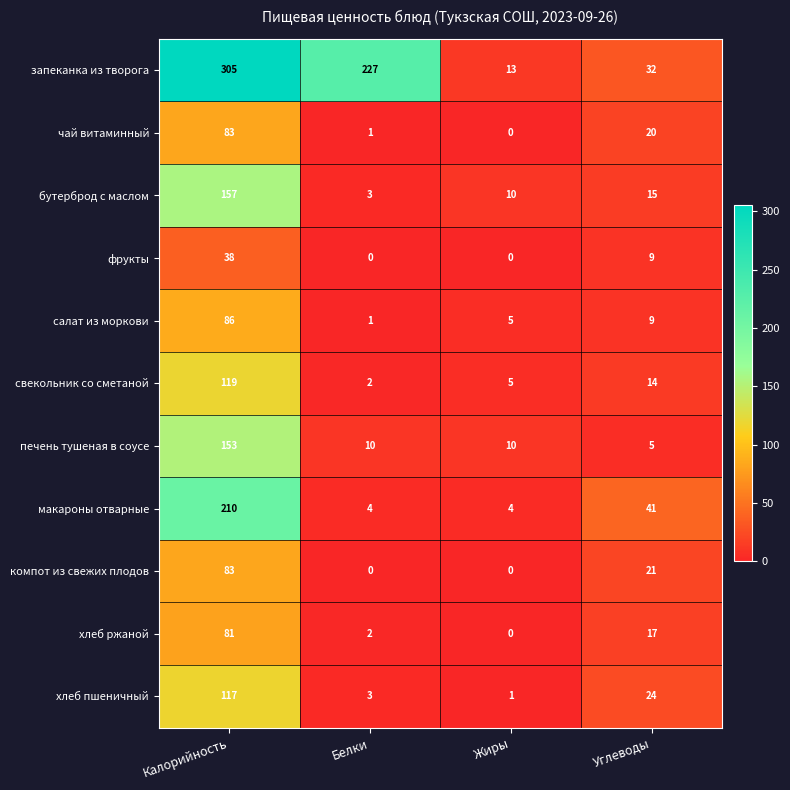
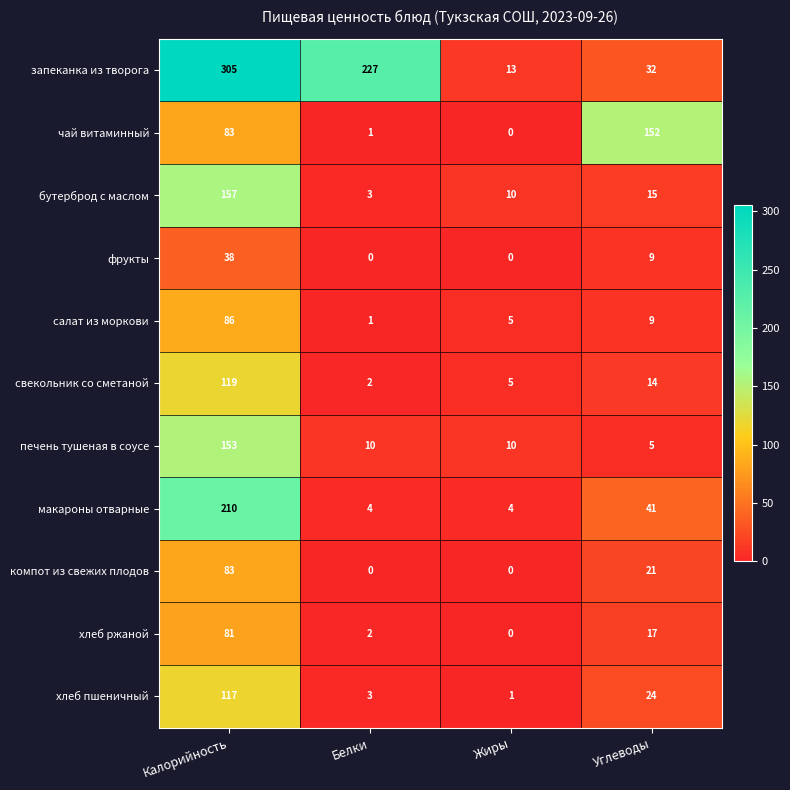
  {
    "запеканка из творога": {
      "Калорийность": 305,
      "Белки": 227,
      "Жиры": 13,
      "Углеводы": 32
    },
    "чай витаминный": {
      "Калорийность": 83,
      "Белки": 1,
      "Жиры": 0,
-     "Углеводы": 20
+     "Углеводы": 152
    },
    "бутерброд с маслом": {
      "Калорийность": 157,
      "Белки": 3,
      "Жиры": 10,
      "Углеводы": 15
    },
    "фрукты": {
      "Калорийность": 38,
      "Белки": 0,
      "Жиры": 0,
      "Углеводы": 9
    },
    "салат из моркови": {
      "Калорийность": 86,
      "Белки": 1,
      "Жиры": 5,
      "Углеводы": 9
    },
    "свекольник со сметаной": {
      "Калорийность": 119,
      "Белки": 2,
      "Жиры": 5,
      "Углеводы": 14
    },
    "печень тушеная в соусе": {
      "Калорийность": 153,
      "Белки": 10,
      "Жиры": 10,
      "Углеводы": 5
    },
    "макароны отварные": {
      "Калорийность": 210,
      "Белки": 4,
      "Жиры": 4,
      "Углеводы": 41
    },
    "компот из свежих плодов": {
      "Калорийность": 83,
      "Белки": 0,
      "Жиры": 0,
      "Углеводы": 21
    },
    "хлеб ржаной": {
      "Калорийность": 81,
      "Белки": 2,
      "Жиры": 0,
      "Углеводы": 17
    },
    "хлеб пшеничный": {
      "Калорийность": 117,
      "Белки": 3,
      "Жиры": 1,
      "Углеводы": 24
    }
  }
